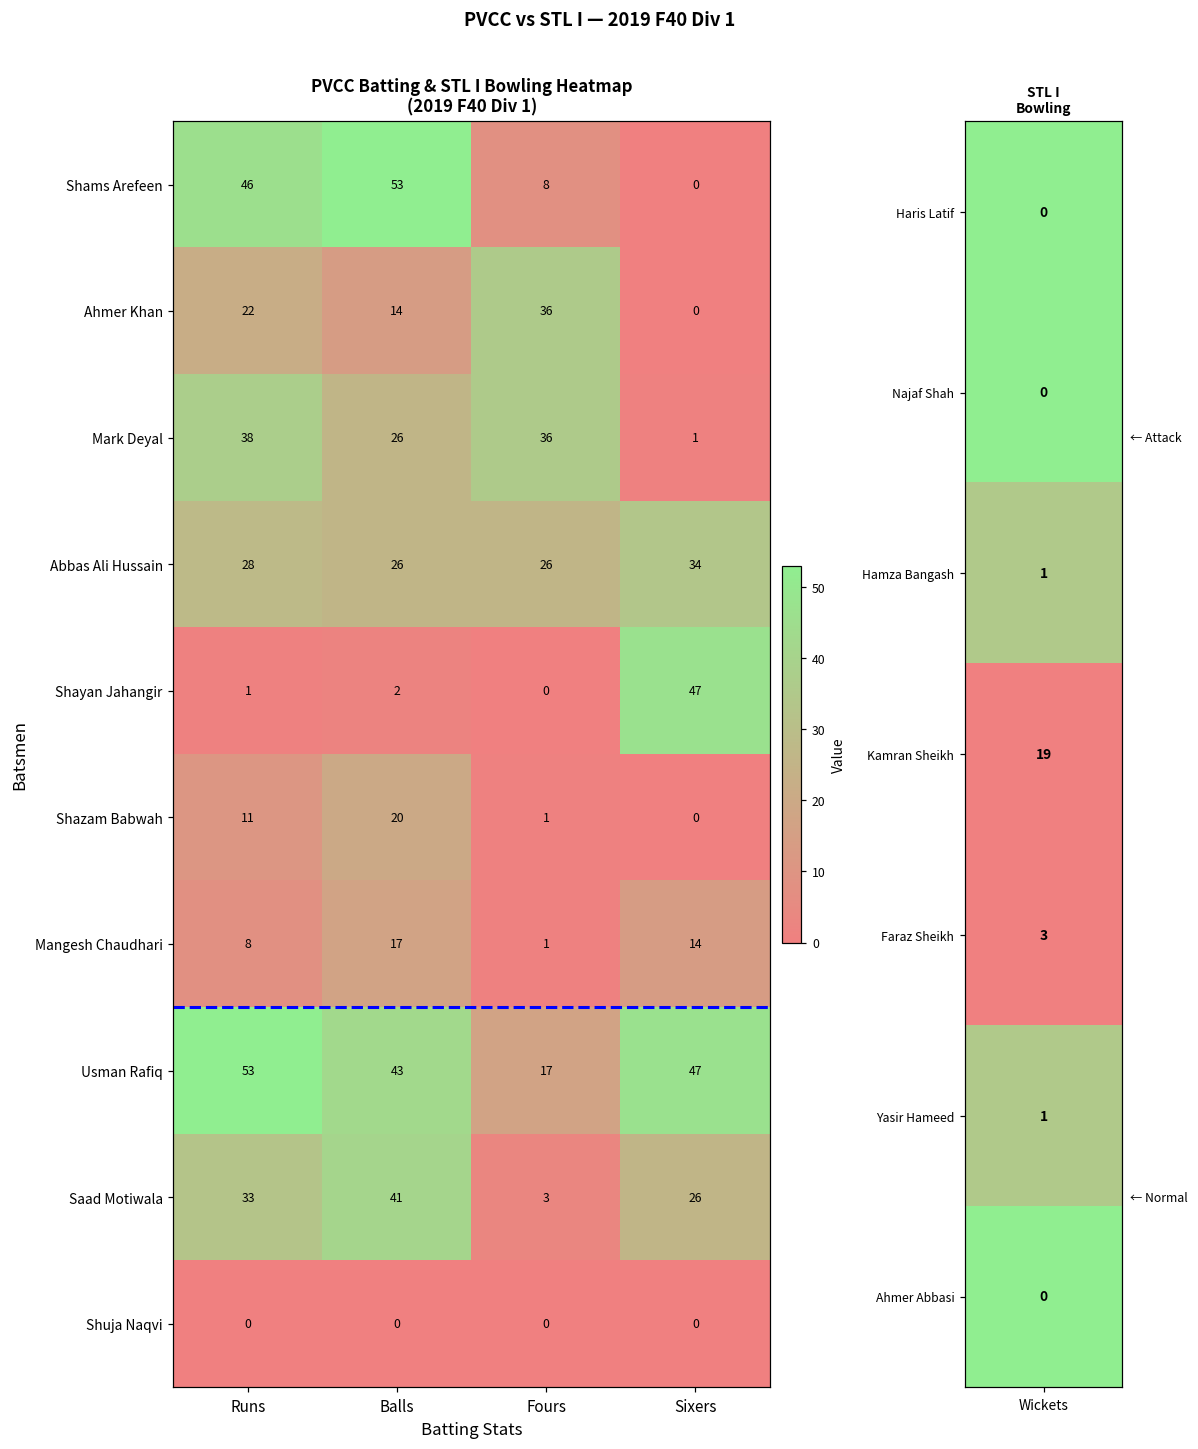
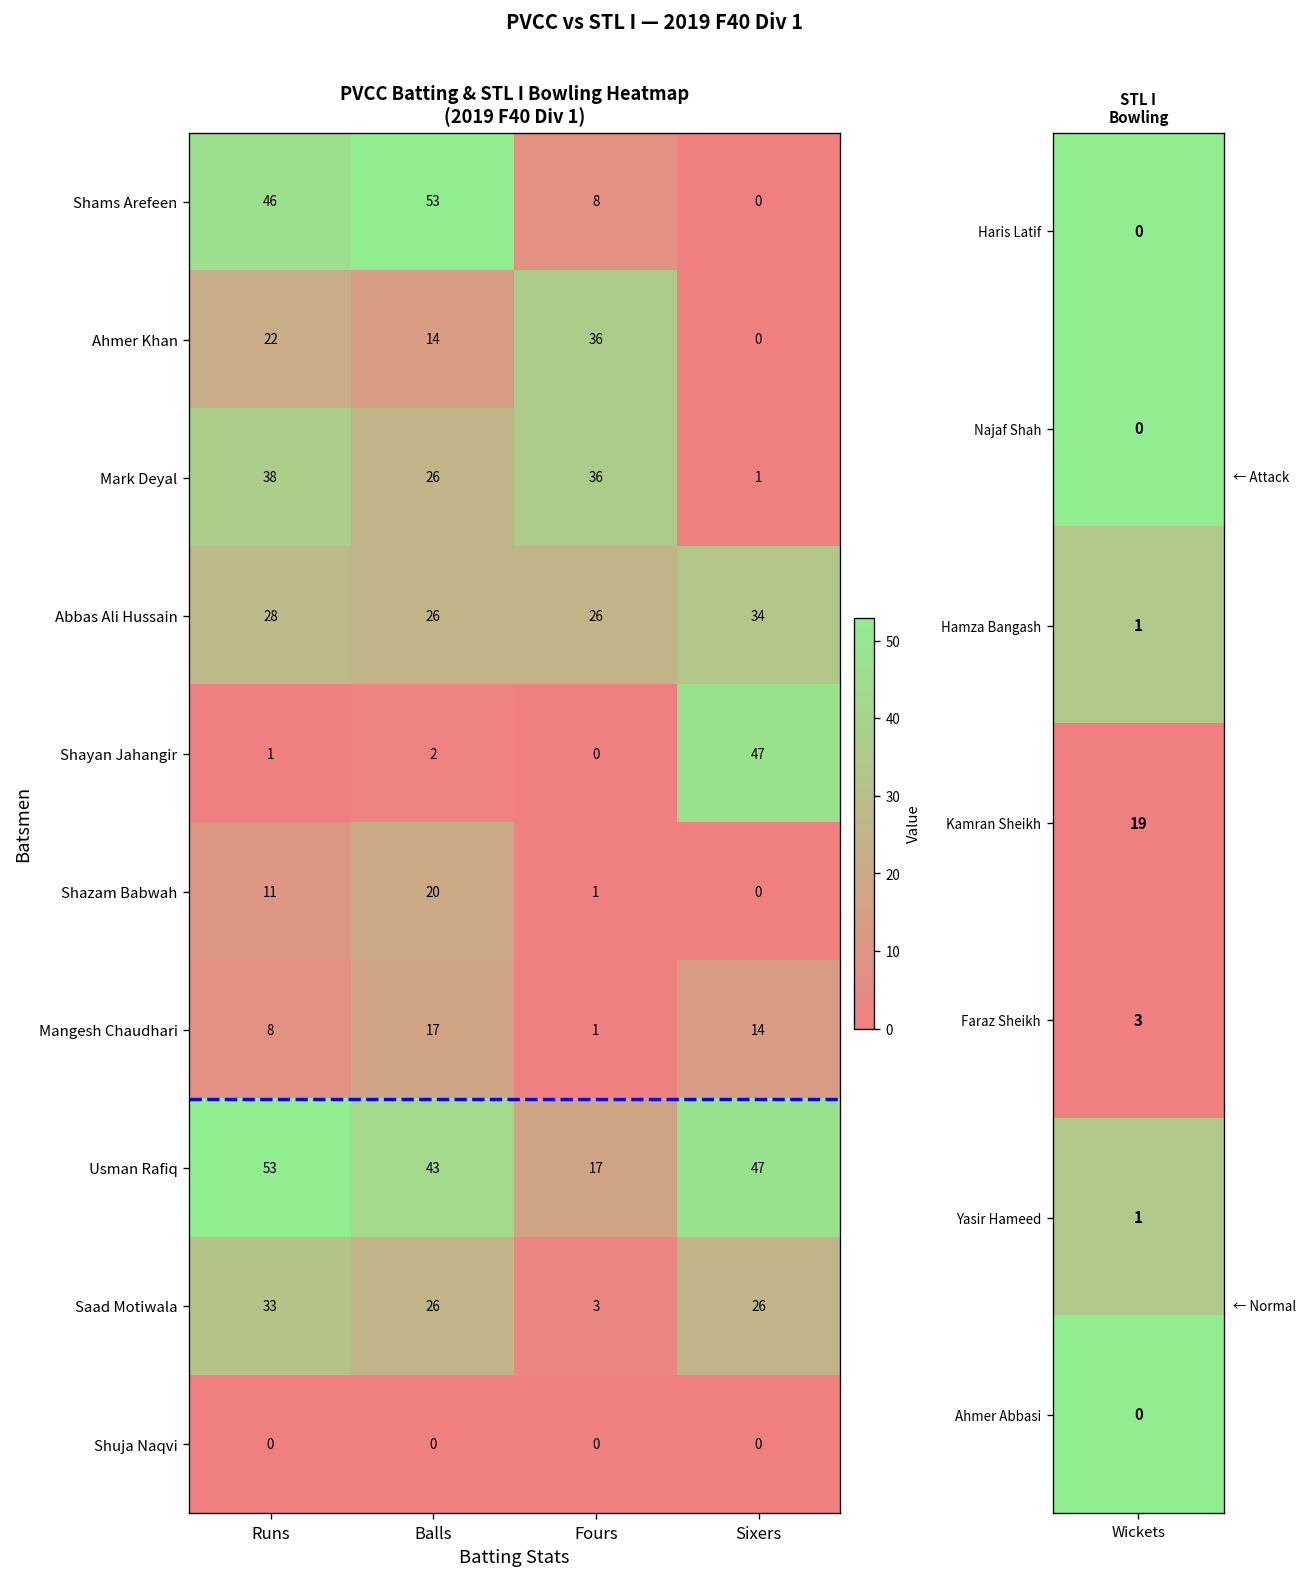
  {
    "PVCC Batting & STL I Bowling Heatmap (2019 F40 Div 1)": {
      "Shams Arefeen": {
        "Runs": 46,
        "Balls": 53,
        "Fours": 8,
        "Sixers": 0
      },
      "Ahmer Khan": {
        "Runs": 22,
        "Balls": 14,
        "Fours": 36,
        "Sixers": 0
      },
      "Mark Deyal": {
        "Runs": 38,
        "Balls": 26,
        "Fours": 36,
        "Sixers": 1
      },
      "Abbas Ali Hussain": {
        "Runs": 28,
        "Balls": 26,
        "Fours": 26,
        "Sixers": 34
      },
      "Shayan Jahangir": {
        "Runs": 1,
        "Balls": 2,
        "Fours": 0,
        "Sixers": 47
      },
      "Shazam Babwah": {
        "Runs": 11,
        "Balls": 20,
        "Fours": 1,
        "Sixers": 0
      },
      "Mangesh Chaudhari": {
        "Runs": 8,
        "Balls": 17,
        "Fours": 1,
        "Sixers": 14
      },
      "Usman Rafiq": {
        "Runs": 53,
        "Balls": 43,
        "Fours": 17,
        "Sixers": 47
      },
      "Saad Motiwala": {
        "Runs": 33,
-       "Balls": 41,
+       "Balls": 26,
        "Fours": 3,
        "Sixers": 26
      },
      "Shuja Naqvi": {
        "Runs": 0,
        "Balls": 0,
        "Fours": 0,
        "Sixers": 0
      }
    },
    "STL I Bowling": {
      "Haris Latif": {
        "Wickets": 0
      },
      "Najaf Shah": {
        "Wickets": 0
      },
      "Hamza Bangash": {
        "Wickets": 1
      },
      "Kamran Sheikh": {
        "Wickets": 19
      },
      "Faraz Sheikh": {
        "Wickets": 3
      },
      "Yasir Hameed": {
        "Wickets": 1
      },
      "Ahmer Abbasi": {
        "Wickets": 0
      }
    }
  }
